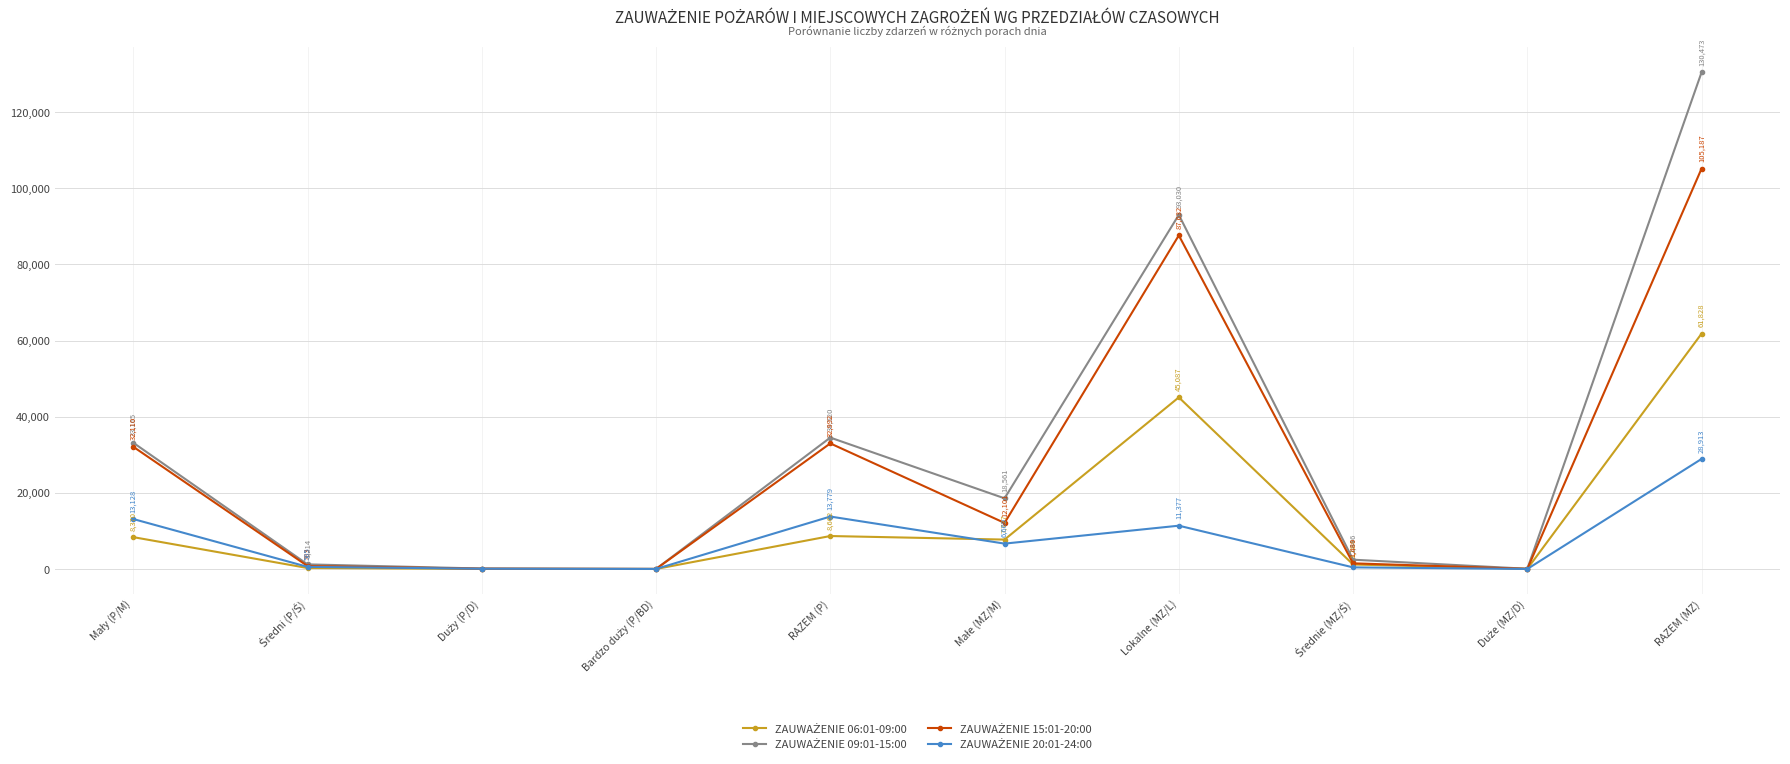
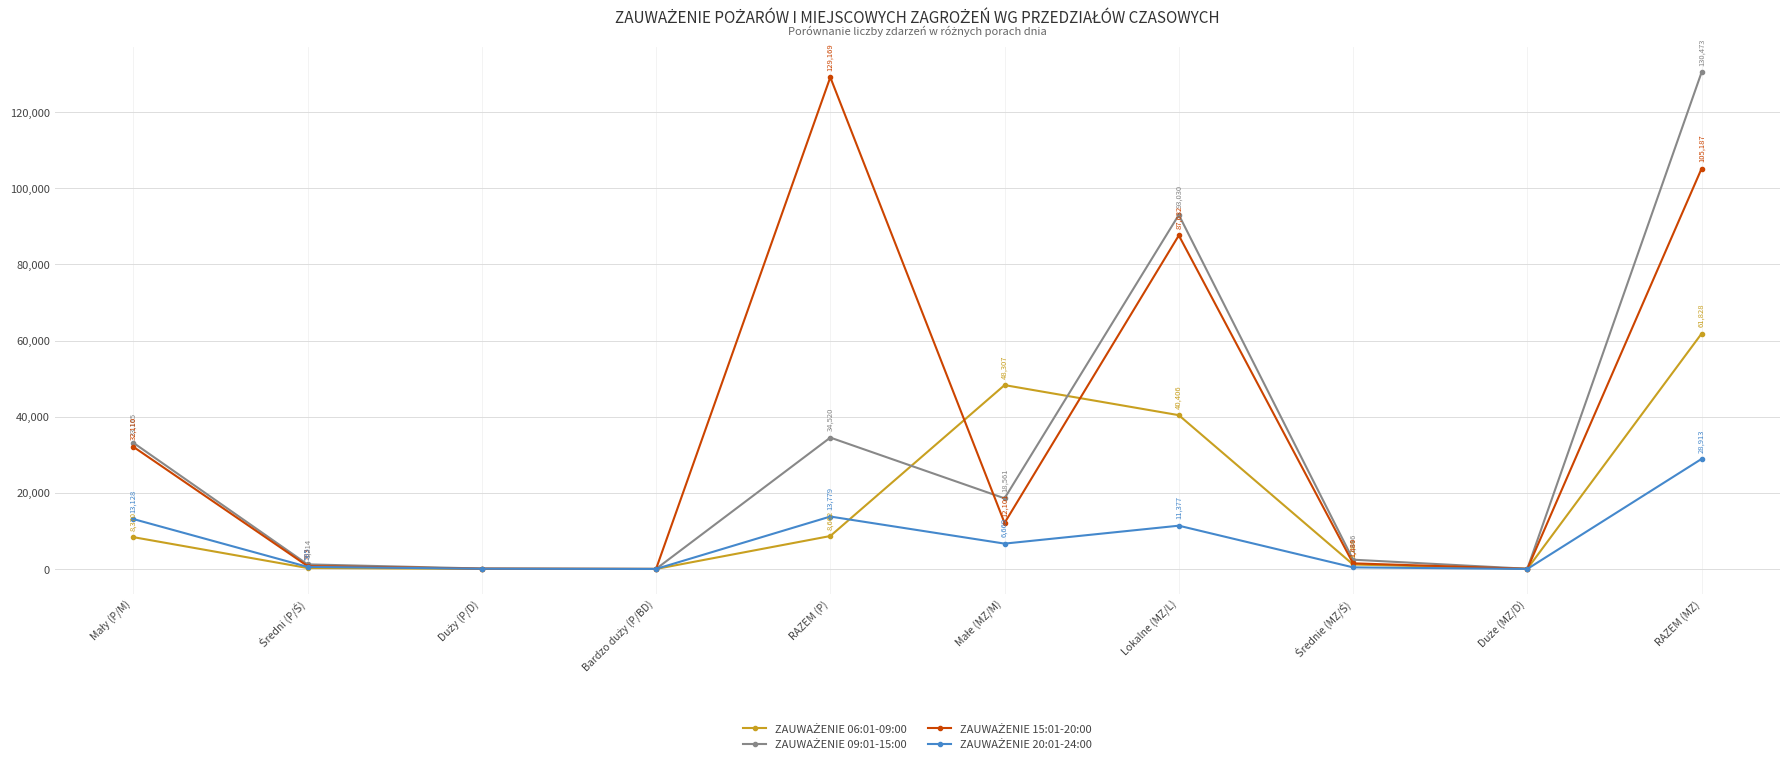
  {
    "ZAUWAŻENIE 06:01-09:00": {
-     "Małe (MZ/M)": "7,727",
-     "Lokalne (MZ/L)": "45,087",
+     "Małe (MZ/M)": "48,307",
+     "Lokalne (MZ/L)": "40,406",
      "RAZEM (MZ)": "61,828"
    },
    "ZAUWAŻENIE 09:01-15:00": {
      "RAZEM (P)": "34,520",
      "Małe (MZ/M)": "18,561",
      "Lokalne (MZ/L)": "93,030",
      "RAZEM (MZ)": "130,473"
    },
    "ZAUWAŻENIE 15:01-20:00": {
-     "RAZEM (P)": "32,992",
+     "RAZEM (P)": "129,169",
      "RAZEM (MZ)": "105,187"
    },
    "ZAUWAŻENIE 20:01-24:00": {
      "Mały (P/M)": "13,128",
      "RAZEM (P)": "13,779",
      "Lokalne (MZ/L)": "11,377",
      "RAZEM (MZ)": "28,913"
    }
  }
